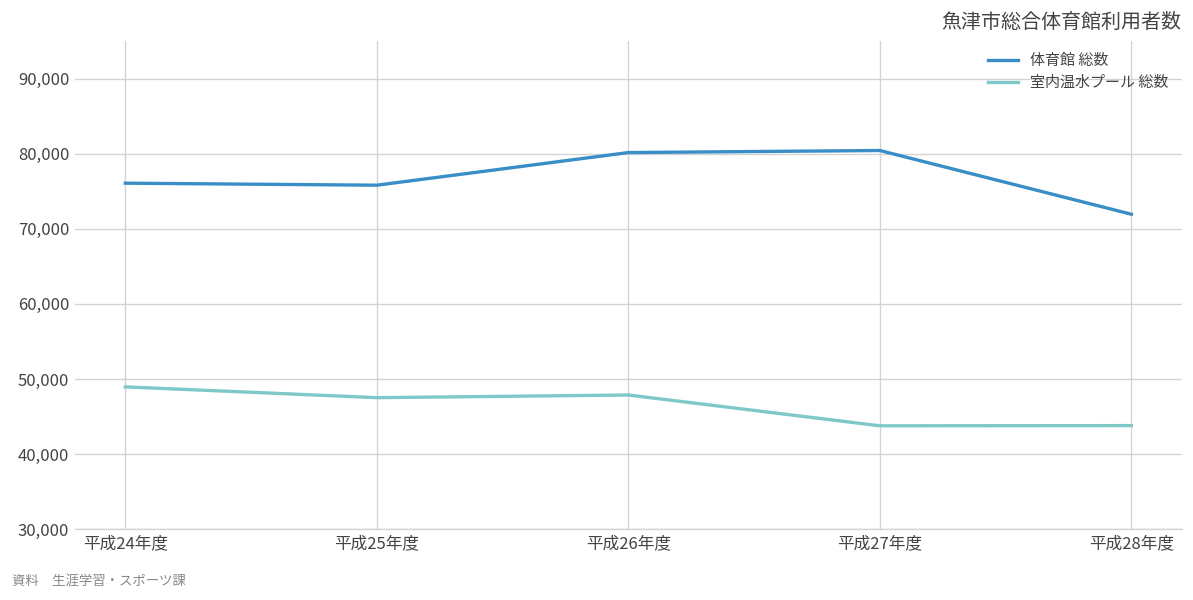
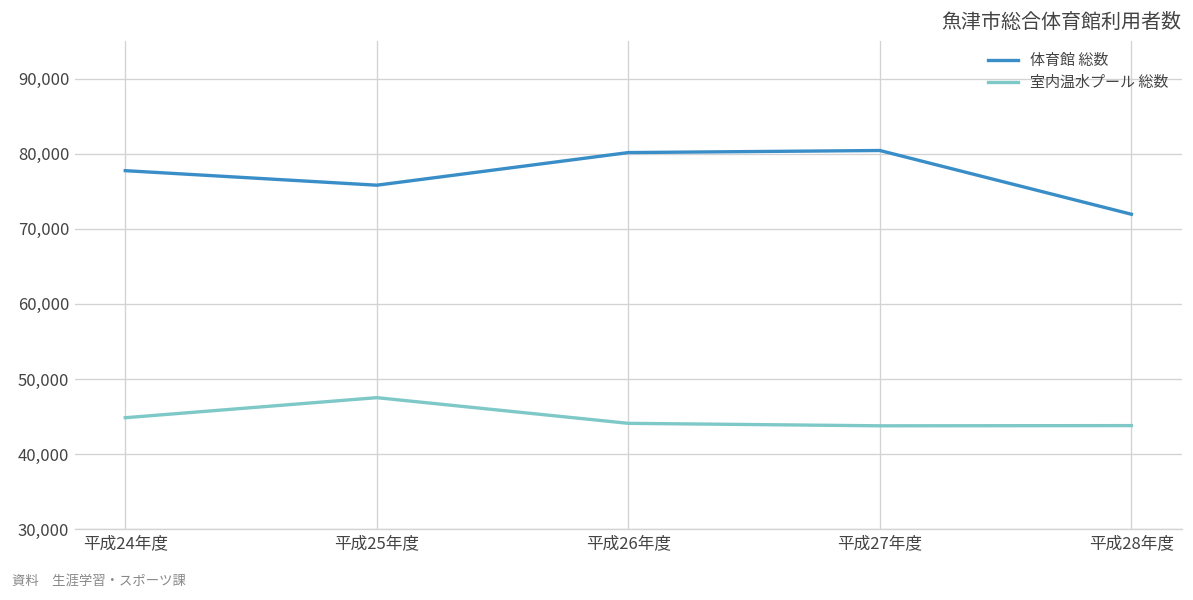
  {
    "体育館 総数": {
-     "平成24年度": "76,000",
+     "平成24年度": "78,000",
      "平成25年度": "76,000",
      "平成26年度": "80,000",
      "平成27年度": "80,000",
      "平成28年度": "72,000"
    },
    "室内温水プール 総数": {
-     "平成24年度": "49,000",
+     "平成24年度": "45,000",
      "平成25年度": "48,000",
-     "平成26年度": "48,000",
+     "平成26年度": "44,000",
      "平成27年度": "44,000",
      "平成28年度": "44,000"
    }
  }
